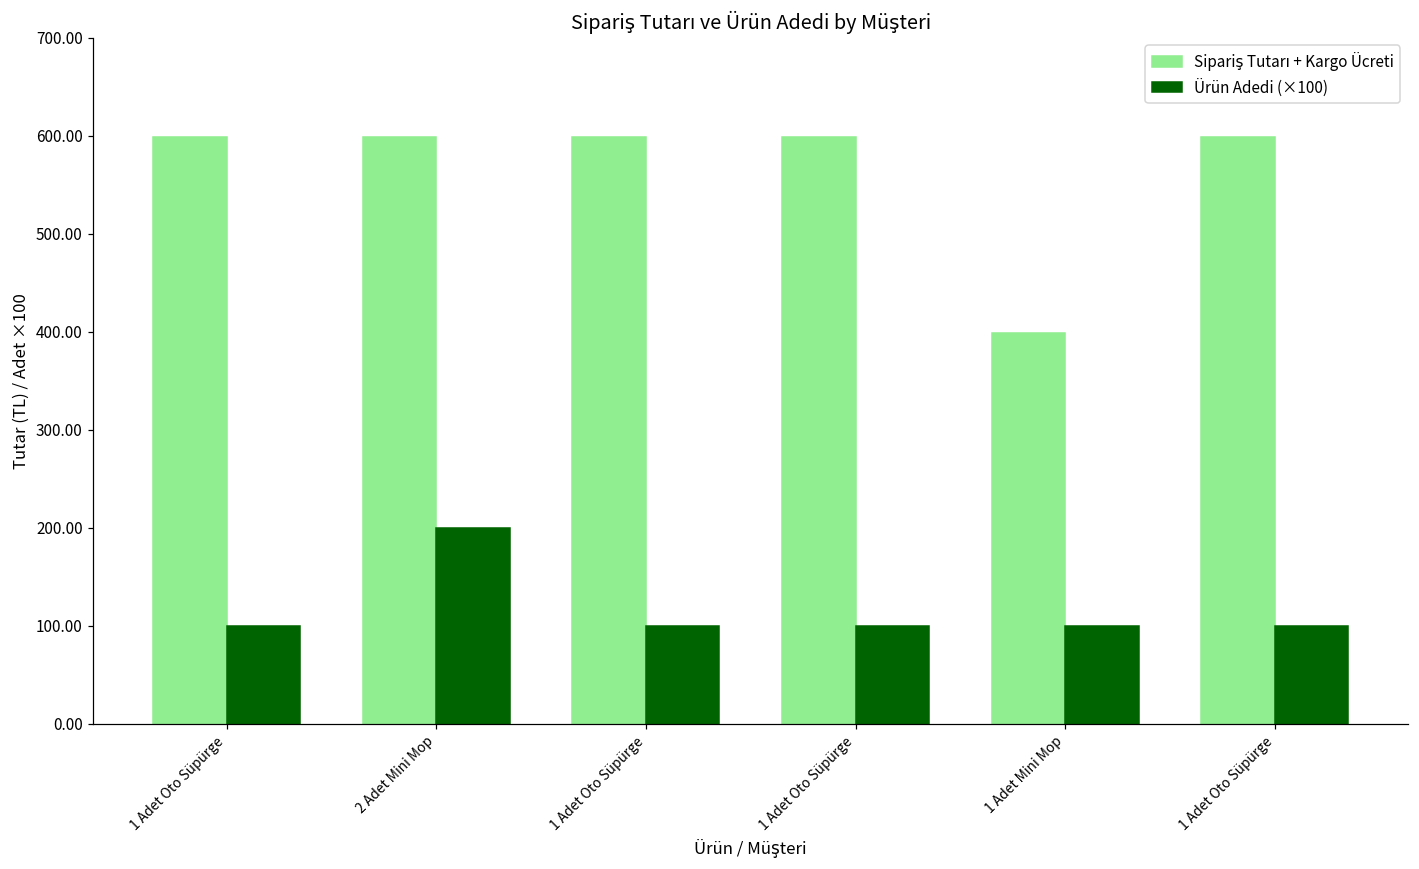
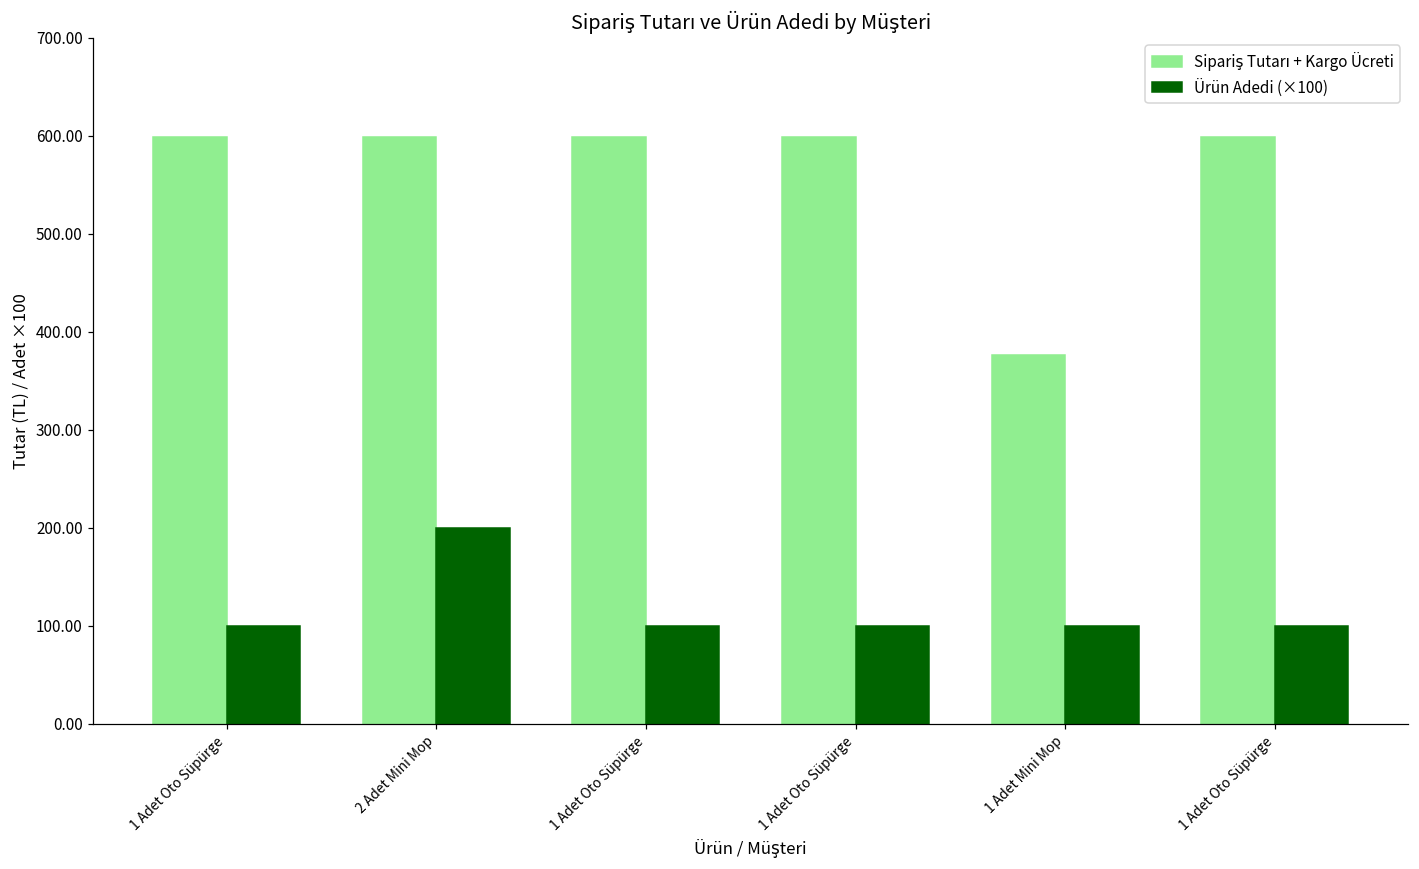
  {
    "Sipariş Tutarı + Kargo Ücreti": {
      "2 Adet Mini Mop": 600,
-     "1 Adet Mini Mop": 400
+     "1 Adet Mini Mop": 380
    },
    "Ürün Adedi (×100)": {
      "2 Adet Mini Mop": 200,
      "1 Adet Mini Mop": 100
    }
  }
